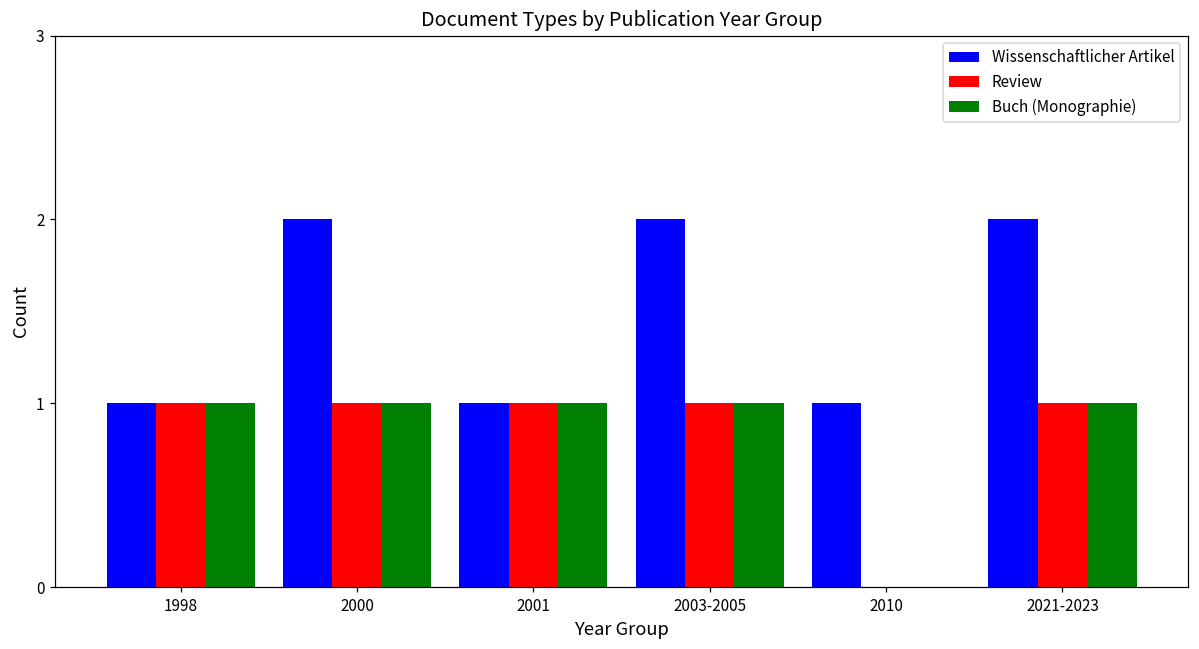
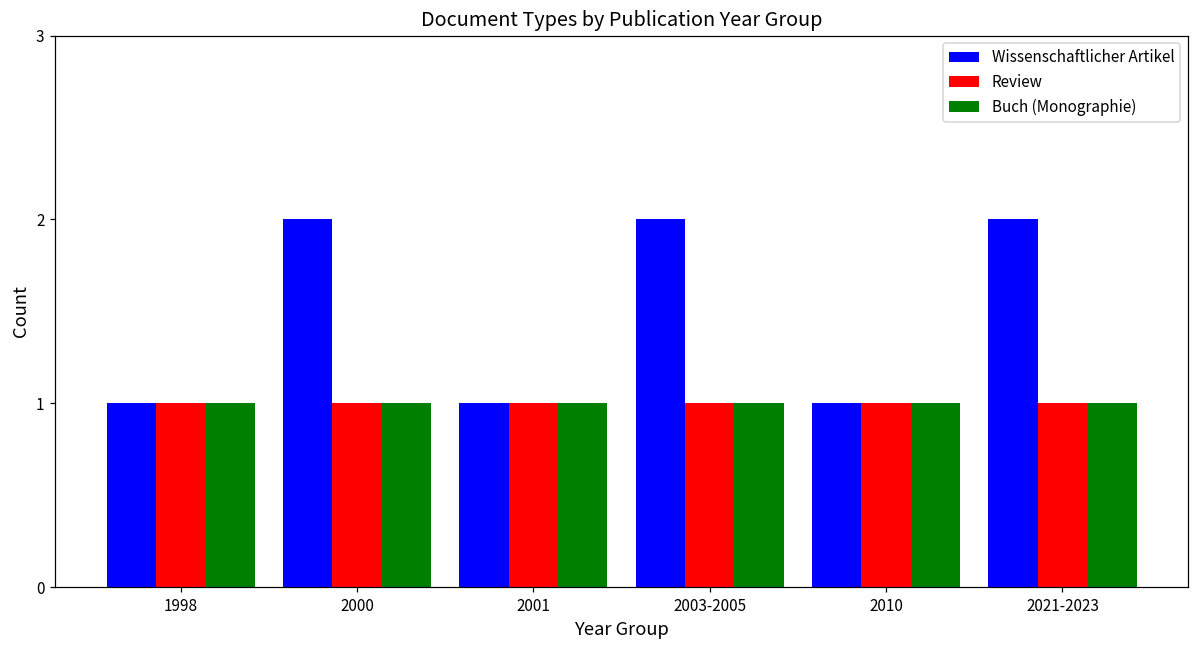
  {
    "Wissenschaftlicher Artikel": {
      "1998": 1,
      "2000": 2,
      "2001": 1,
      "2003-2005": 2,
      "2010": 1,
      "2021-2023": 2
    },
    "Review": {
      "1998": 1,
      "2000": 1,
      "2001": 1,
      "2003-2005": 1,
-     "2010": 0,
+     "2010": 1,
      "2021-2023": 1
    },
    "Buch (Monographie)": {
      "1998": 1,
      "2000": 1,
      "2001": 1,
      "2003-2005": 1,
-     "2010": 0,
+     "2010": 1,
      "2021-2023": 1
    }
  }
